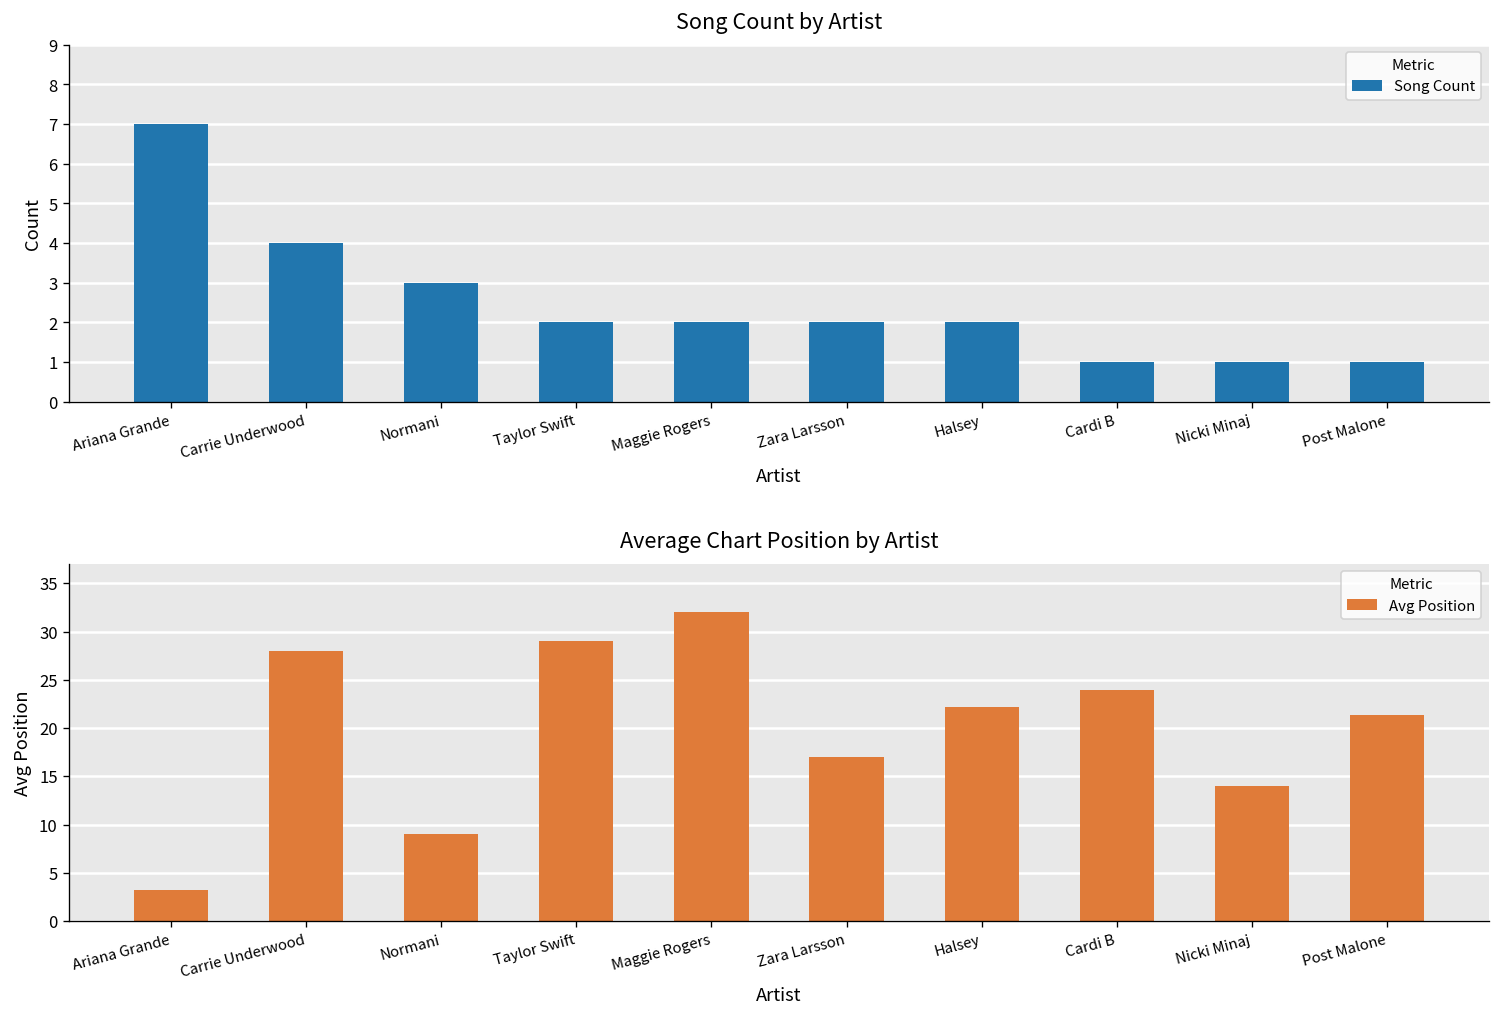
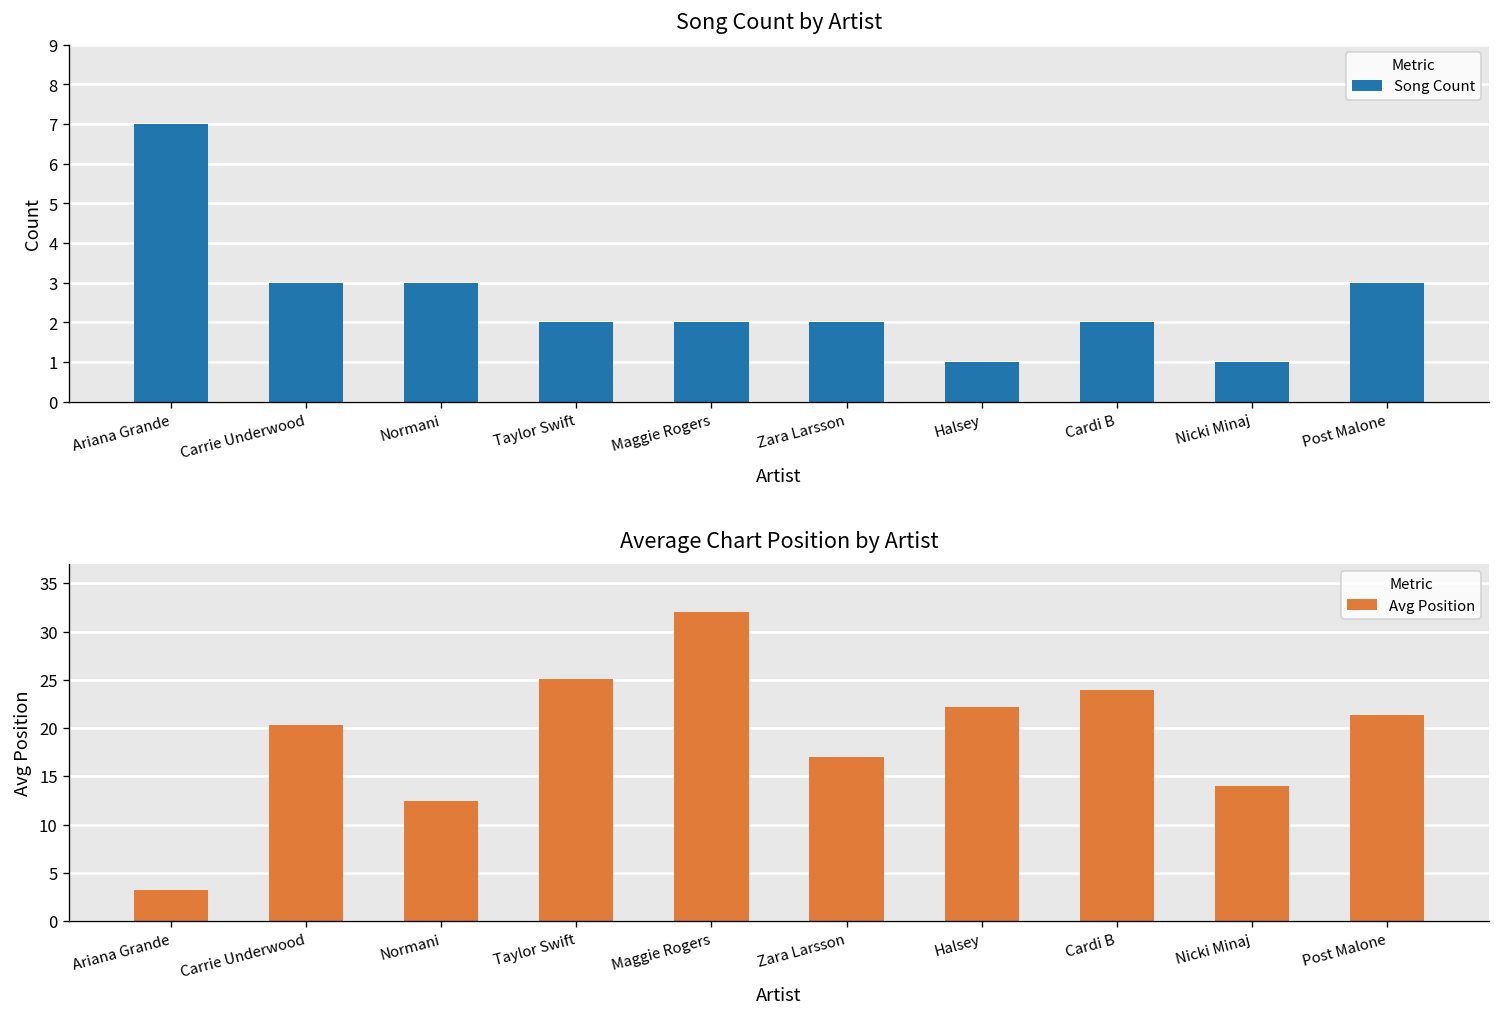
  {
    "Song Count by Artist": {
      "Ariana Grande": 7,
-     "Carrie Underwood": 4,
+     "Carrie Underwood": 3,
      "Normani": 3,
      "Taylor Swift": 2,
      "Maggie Rogers": 2,
      "Zara Larsson": 2,
-     "Halsey": 2,
-     "Cardi B": 1,
+     "Halsey": 1,
+     "Cardi B": 2,
      "Nicki Minaj": 1,
-     "Post Malone": 1
+     "Post Malone": 3
    },
    "Average Chart Position by Artist": {
      "Ariana Grande": 3,
-     "Carrie Underwood": 28,
-     "Normani": 9,
-     "Taylor Swift": 29,
+     "Carrie Underwood": 20,
+     "Normani": 12,
+     "Taylor Swift": 25,
      "Maggie Rogers": 32,
      "Zara Larsson": 17,
      "Halsey": 22,
      "Cardi B": 24,
      "Nicki Minaj": 14,
      "Post Malone": 21
    }
  }
